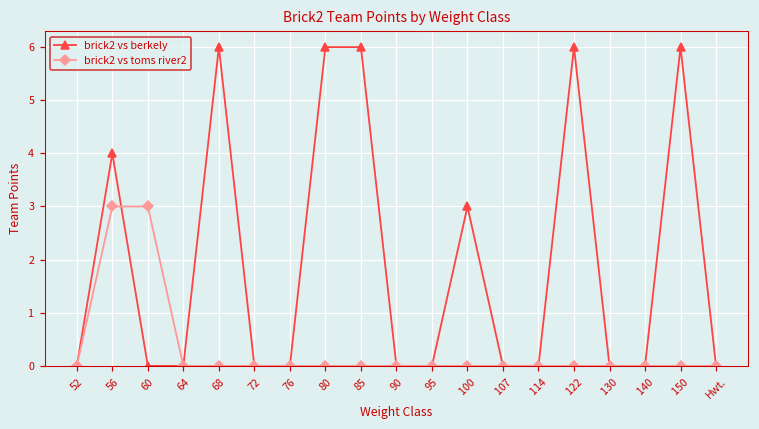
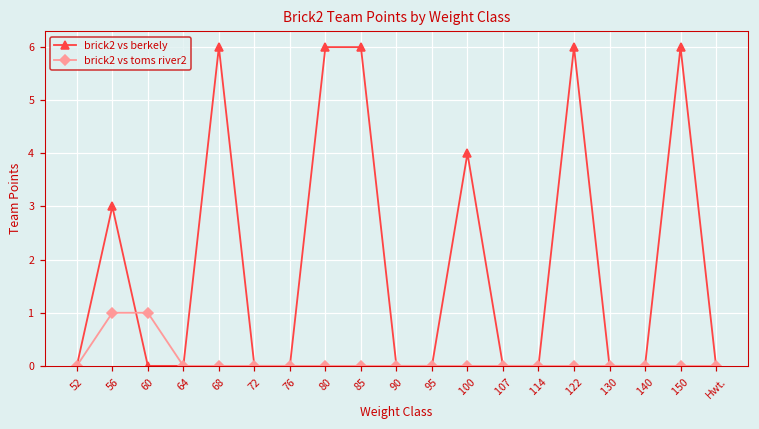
  {
    "brick2 vs berkely": {
-     "56": 4,
+     "56": 3,
      "60": 0,
      "68": 6,
      "80": 6,
      "85": 6,
-     "100": 3,
+     "100": 4,
      "122": 6,
      "150": 6
    },
    "brick2 vs toms river2": {
-     "56": 3,
-     "60": 3,
+     "56": 1,
+     "60": 1,
      "68": 0,
      "80": 0,
      "85": 0,
      "100": 0,
      "122": 0,
      "150": 0
    }
  }
